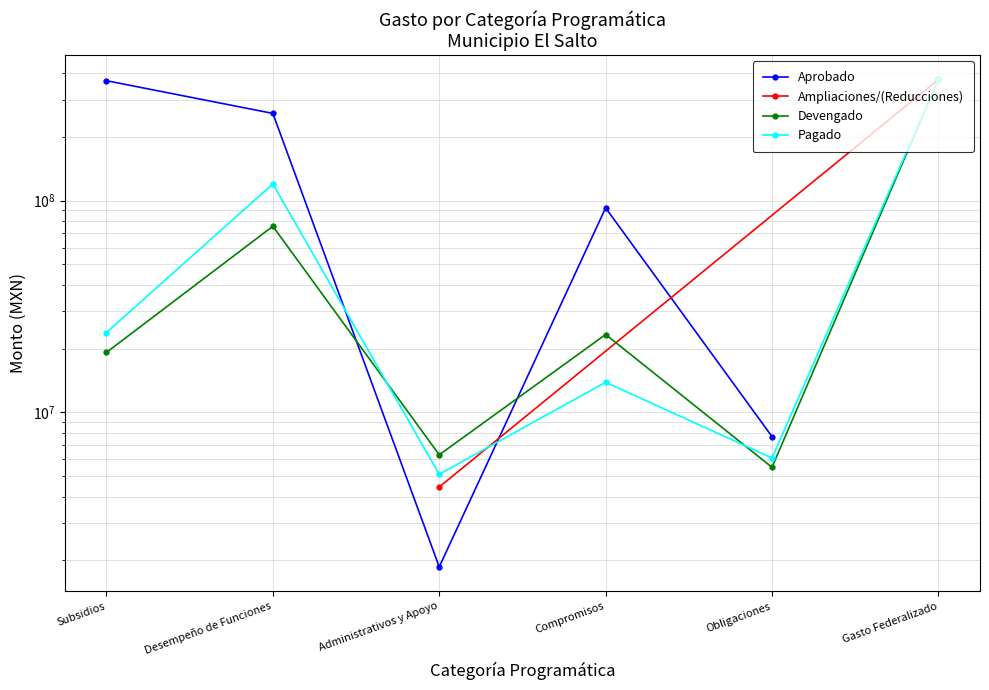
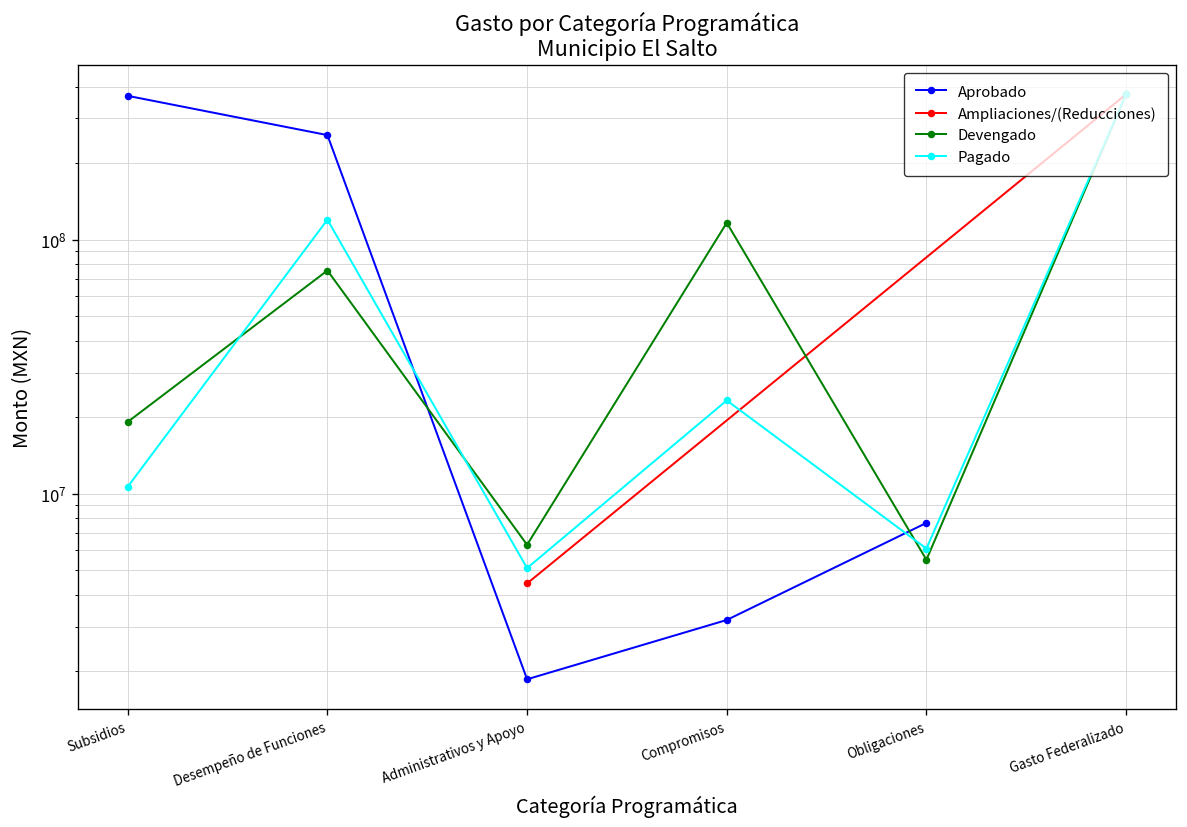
  {
    "Aprobado": {
      "Subsidios": 370000000,
      "Desempeño de Funciones": 260000000,
      "Administrativos y Apoyo": 1900000,
-     "Compromisos": 90000000,
+     "Compromisos": 3200000,
      "Obligaciones": 7700000
    },
    "Ampliaciones/(Reducciones)": {
      "Administrativos y Apoyo": 4400000
    },
    "Devengado": {
      "Subsidios": 19000000,
      "Desempeño de Funciones": 76000000,
      "Administrativos y Apoyo": 6300000,
-     "Compromisos": 23000000,
+     "Compromisos": 120000000,
      "Obligaciones": 5500000
    },
    "Pagado": {
-     "Subsidios": 24000000,
+     "Subsidios": 11000000,
      "Desempeño de Funciones": 120000000,
      "Administrativos y Apoyo": 5100000,
-     "Compromisos": 14000000,
+     "Compromisos": 23000000,
      "Obligaciones": 6100000
    }
  }
